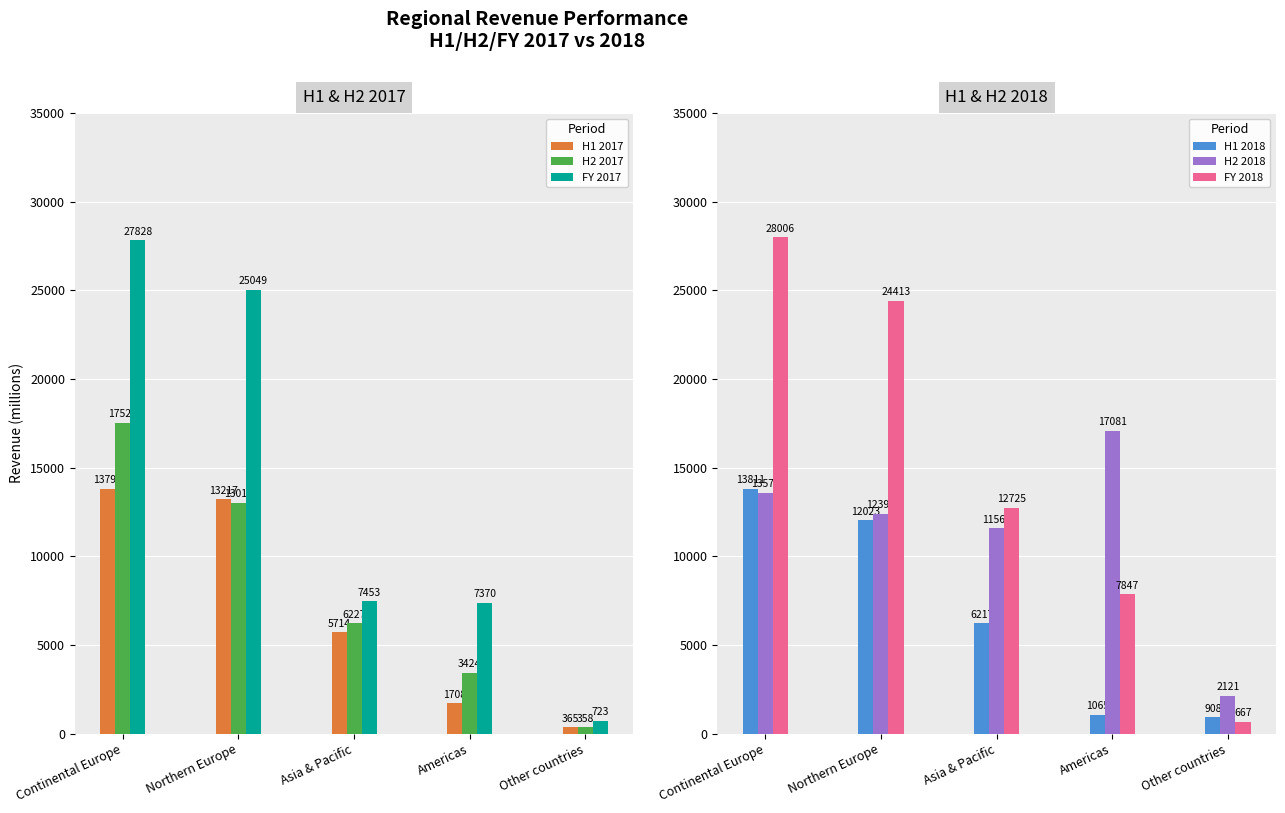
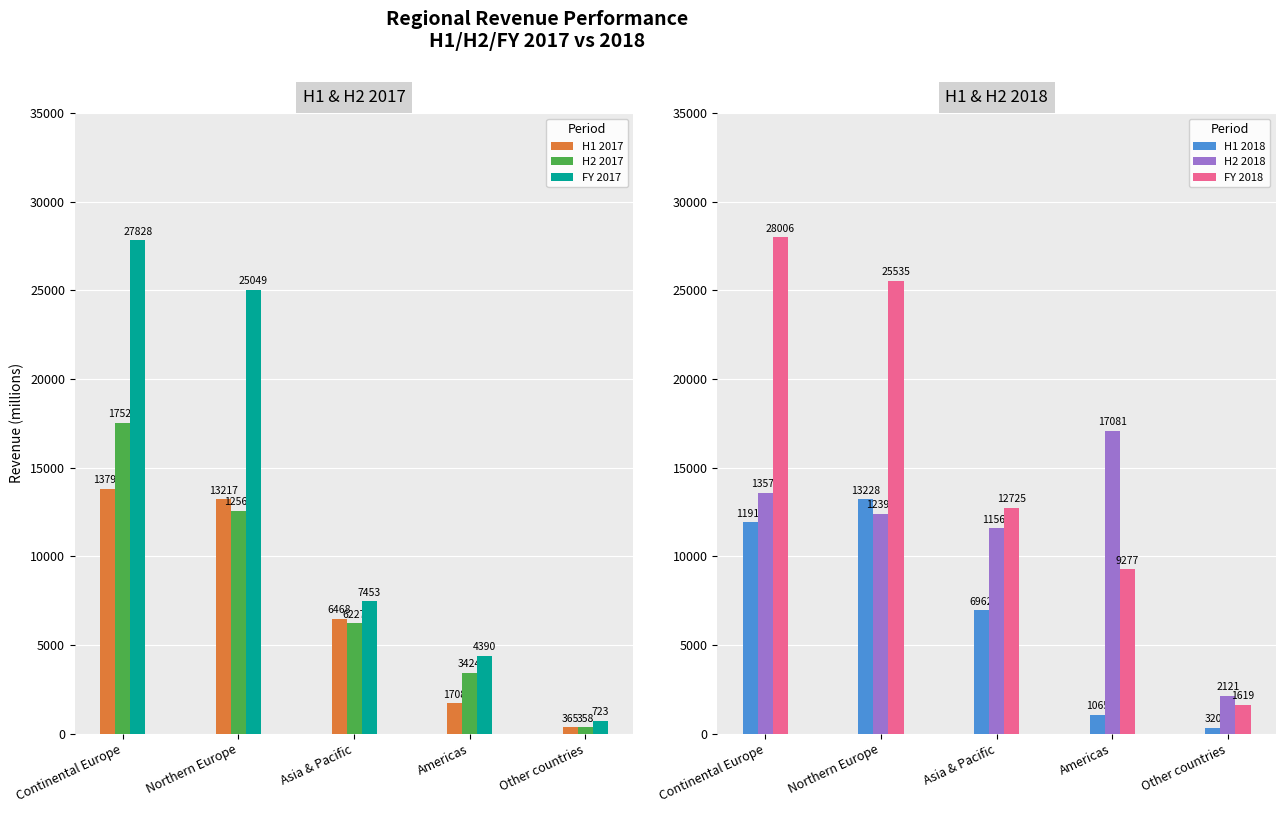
  {
    "H1 & H2 2017": {
      "H1 2017": {
        "Continental Europe": 13797,
        "Northern Europe": 13217,
-       "Asia & Pacific": 5714,
+       "Asia & Pacific": 6468,
        "Americas": 1708,
        "Other countries": 365
      },
      "H2 2017": {
        "Continental Europe": 17529,
-       "Northern Europe": 13013,
+       "Northern Europe": 12564,
        "Americas": 3424,
        "Other countries": 358
      },
      "FY 2017": {
        "Continental Europe": 27828,
        "Northern Europe": 25049,
        "Asia & Pacific": 7453,
-       "Americas": 7370,
+       "Americas": 4390,
        "Other countries": 723
      }
    },
    "H1 & H2 2018": {
      "H1 2018": {
-       "Continental Europe": 13811,
-       "Northern Europe": 12023,
-       "Asia & Pacific": 6217,
+       "Continental Europe": 11913,
+       "Northern Europe": 13228,
+       "Asia & Pacific": 6962,
        "Americas": 1065,
-       "Other countries": 908
+       "Other countries": 320
      },
      "H2 2018": {
        "Continental Europe": 13576,
        "Northern Europe": 12390,
        "Asia & Pacific": 11569,
        "Americas": 17081,
        "Other countries": 2121
      },
      "FY 2018": {
        "Continental Europe": 28006,
-       "Northern Europe": 24413,
+       "Northern Europe": 25535,
        "Asia & Pacific": 12725,
-       "Americas": 7847,
-       "Other countries": 667
+       "Americas": 9277,
+       "Other countries": 1619
      }
    }
  }
